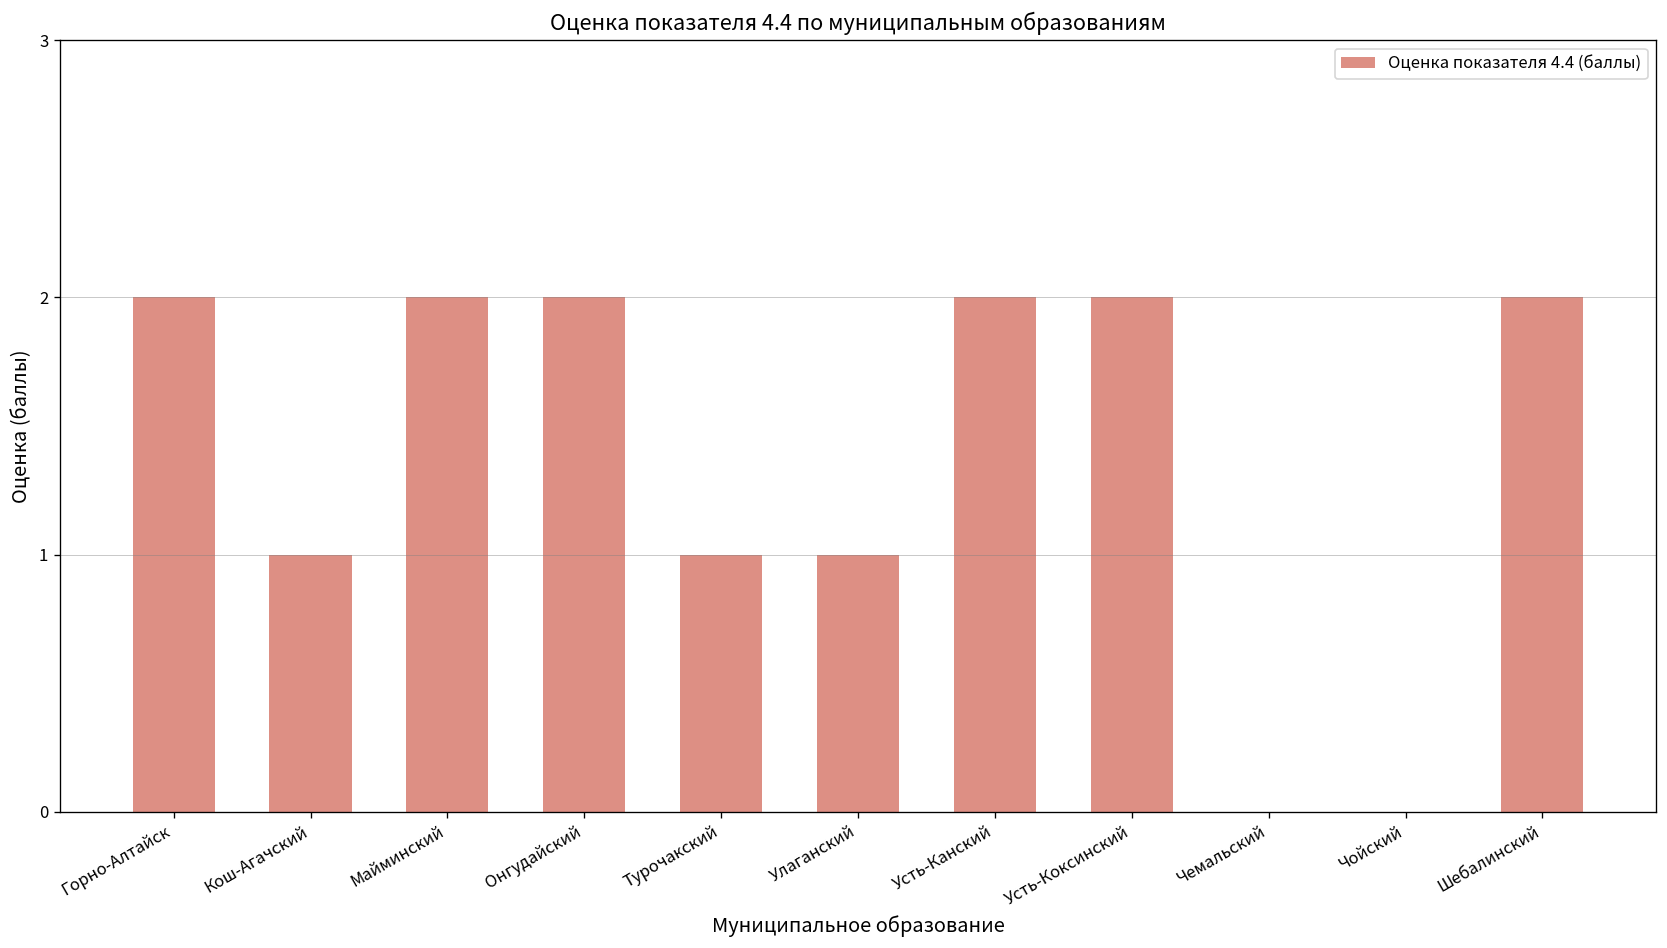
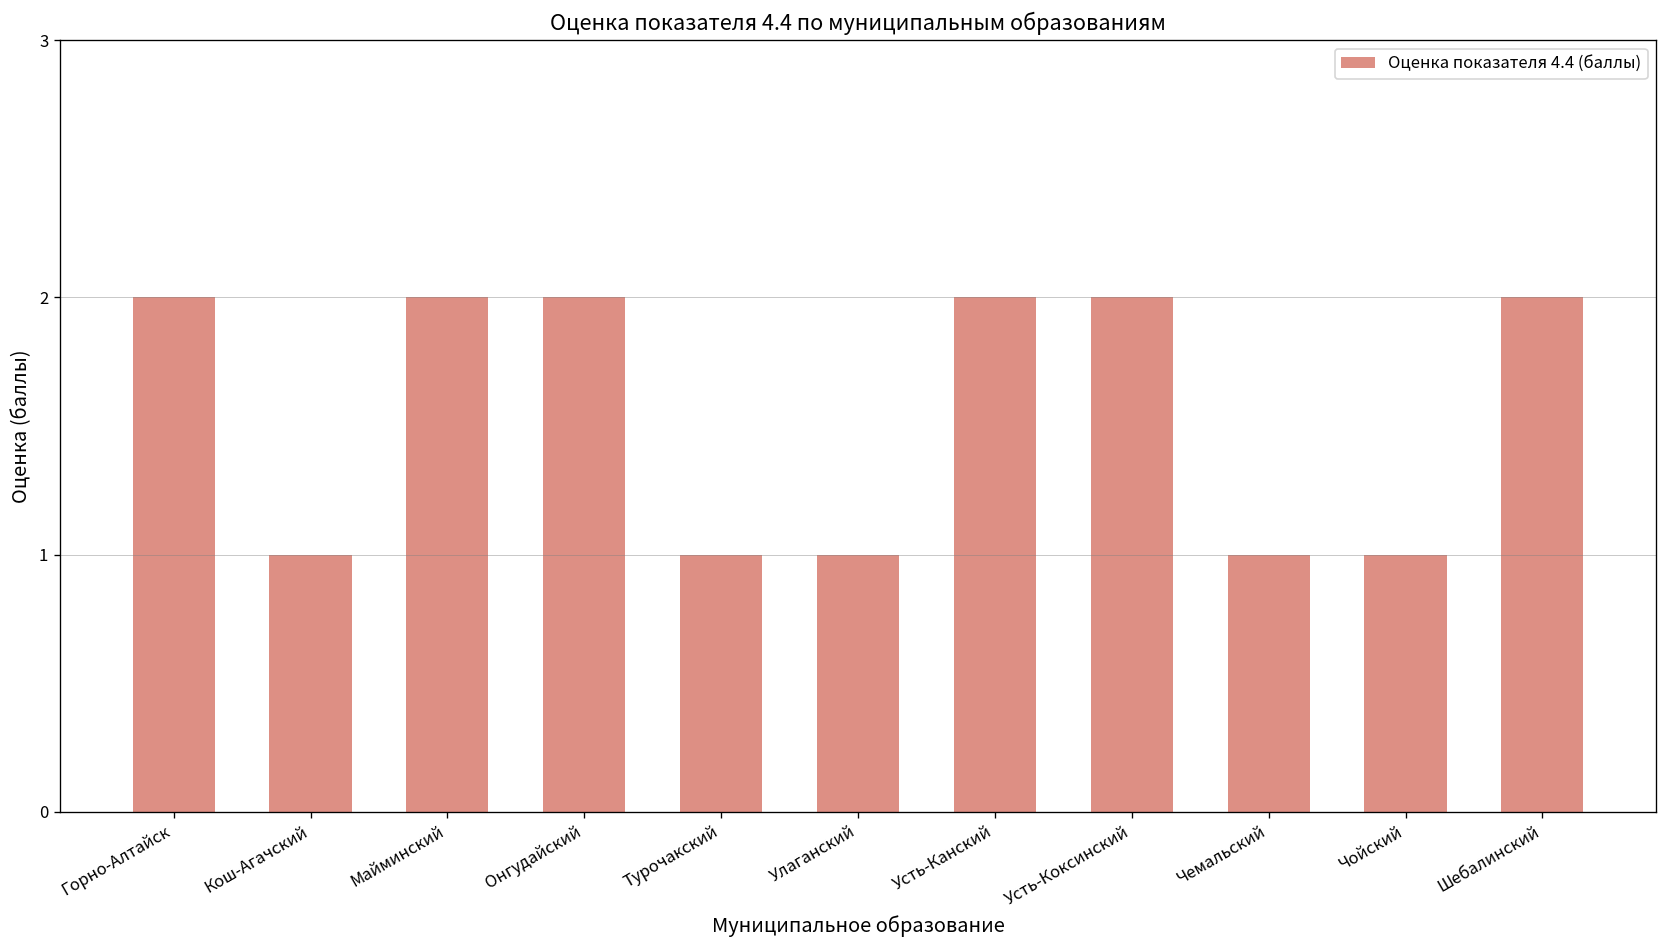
  {
    "Горно-Алтайск": 2,
    "Кош-Агачский": 1,
    "Майминский": 2,
    "Онгудайский": 2,
    "Турочакский": 1,
    "Улаганский": 1,
    "Усть-Канский": 2,
    "Усть-Коксинский": 2,
-   "Чемальский": 0,
-   "Чойский": 0,
+   "Чемальский": 1,
+   "Чойский": 1,
    "Шебалинский": 2
  }
